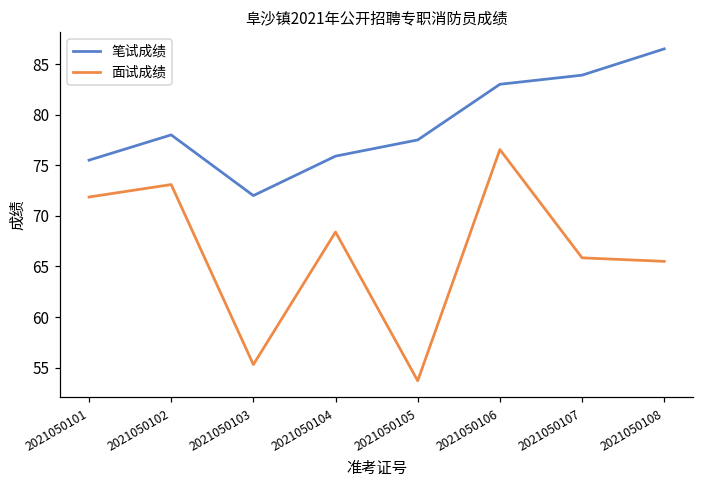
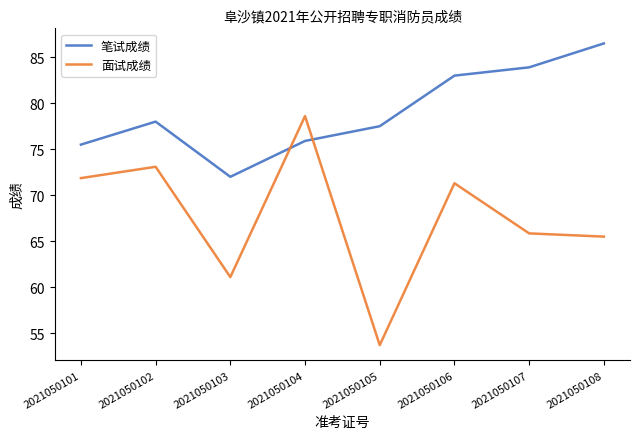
  {
    "笔试成绩": {
      "2021050101": 76,
      "2021050102": 78,
      "2021050103": 72,
      "2021050104": 76,
      "2021050105": 78,
      "2021050106": 83,
      "2021050107": 84,
      "2021050108": 87
    },
    "面试成绩": {
      "2021050101": 72,
      "2021050102": 73,
-     "2021050103": 55,
-     "2021050104": 68,
+     "2021050103": 61,
+     "2021050104": 79,
      "2021050105": 54,
-     "2021050106": 77,
+     "2021050106": 71,
      "2021050107": 66,
      "2021050108": 66
    }
  }
